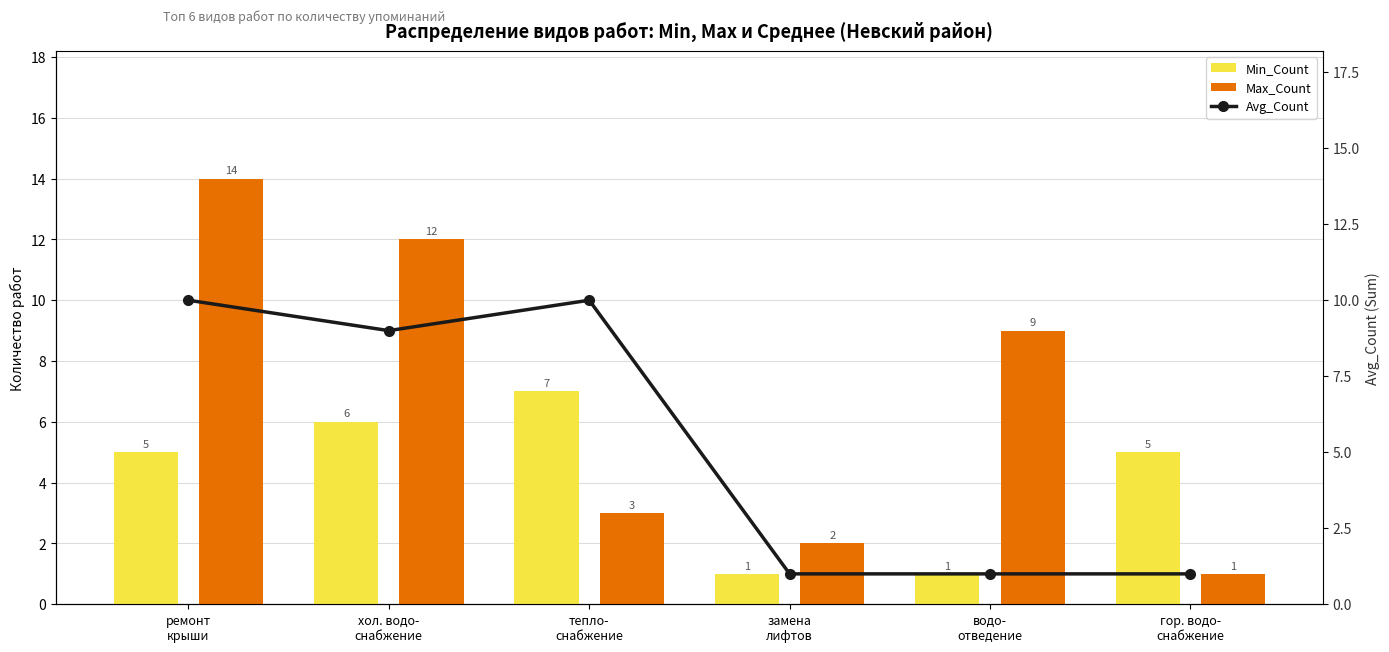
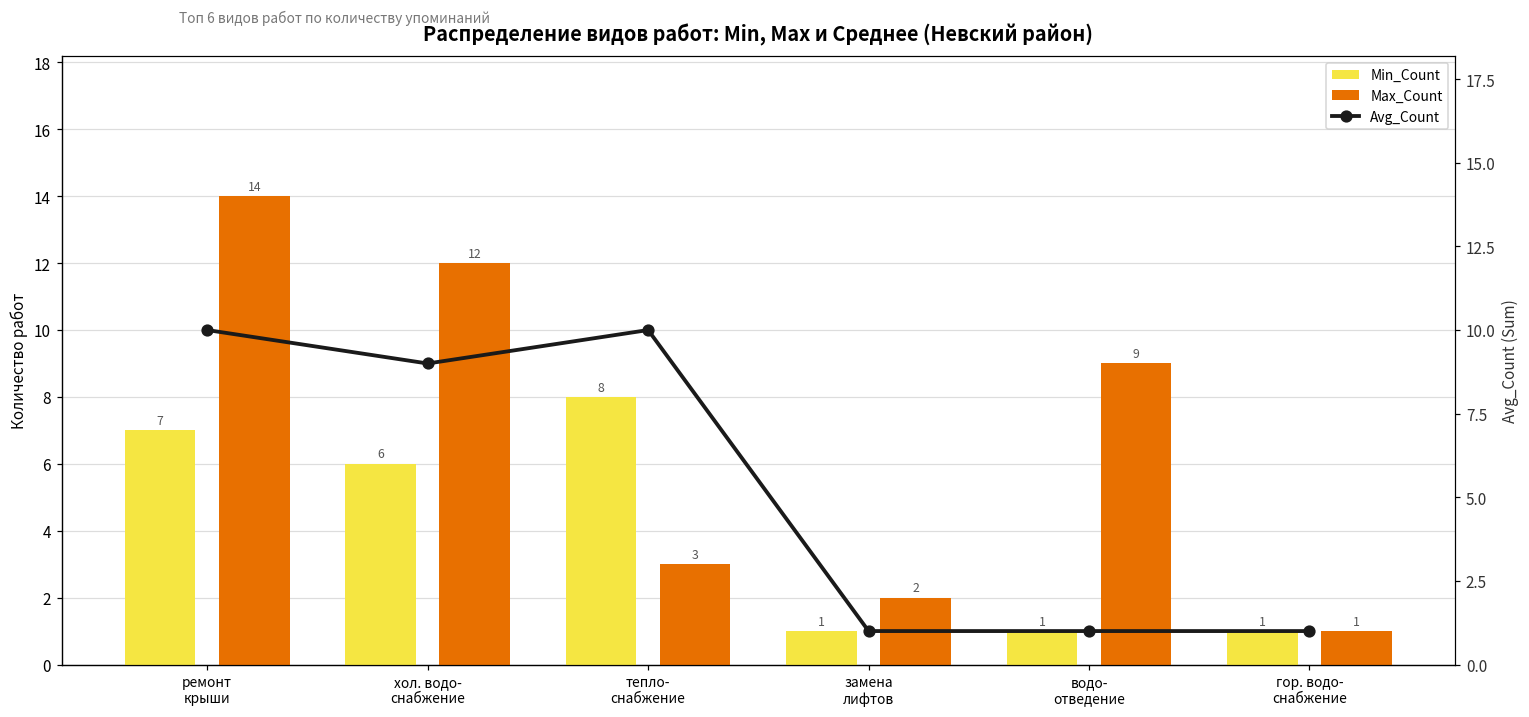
  {
    "Min_Count": {
-     "ремонт крыши": 5,
+     "ремонт крыши": 7,
      "хол. водо- снабжение": 6,
-     "тепло- снабжение": 7,
+     "тепло- снабжение": 8,
      "замена лифтов": 1,
      "водо- отведение": 1,
-     "гор. водо- снабжение": 5
+     "гор. водо- снабжение": 1
    },
    "Max_Count": {
      "ремонт крыши": 14,
      "хол. водо- снабжение": 12,
      "тепло- снабжение": 3,
      "замена лифтов": 2,
      "водо- отведение": 9,
      "гор. водо- снабжение": 1
    },
    "Avg_Count": {
      "ремонт крыши": 10.0,
      "хол. водо- снабжение": 9.0,
      "тепло- снабжение": 10.0,
      "замена лифтов": 1.0,
      "водо- отведение": 1.0,
      "гор. водо- снабжение": 1.0
    }
  }
